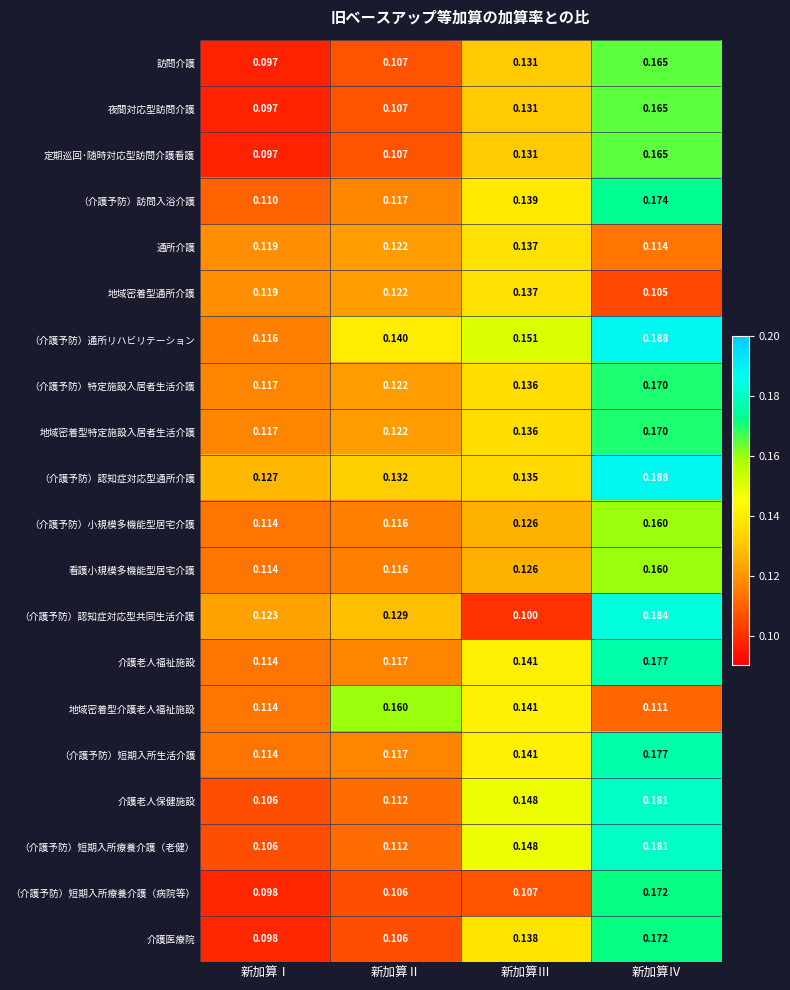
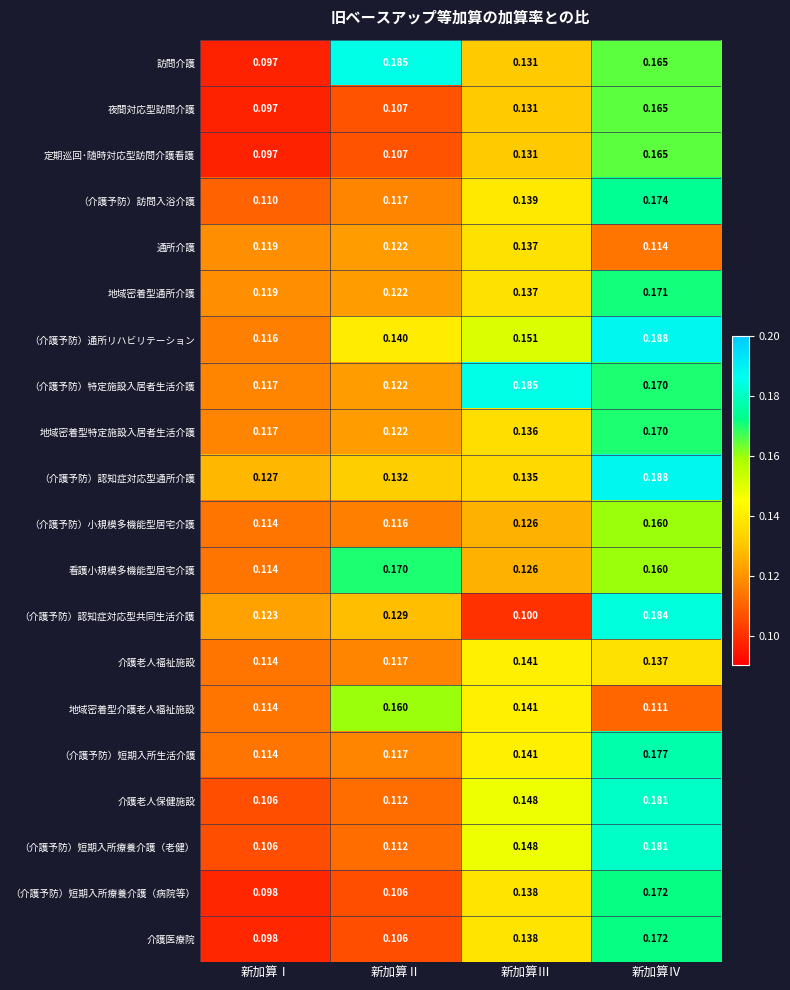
  {
    "訪問介護": {
      "新加算Ⅰ": 0.097,
-     "新加算Ⅱ": 0.107,
+     "新加算Ⅱ": 0.185,
      "新加算Ⅲ": 0.131,
      "新加算Ⅳ": 0.165
    },
    "夜間対応型訪問介護": {
      "新加算Ⅰ": 0.097,
      "新加算Ⅱ": 0.107,
      "新加算Ⅲ": 0.131,
      "新加算Ⅳ": 0.165
    },
    "定期巡回･随時対応型訪問介護看護": {
      "新加算Ⅰ": 0.097,
      "新加算Ⅱ": 0.107,
      "新加算Ⅲ": 0.131,
      "新加算Ⅳ": 0.165
    },
    "（介護予防）訪問入浴介護": {
      "新加算Ⅰ": 0.110,
      "新加算Ⅱ": 0.117,
      "新加算Ⅲ": 0.139,
      "新加算Ⅳ": 0.174
    },
    "通所介護": {
      "新加算Ⅰ": 0.119,
      "新加算Ⅱ": 0.122,
      "新加算Ⅲ": 0.137,
      "新加算Ⅳ": 0.114
    },
    "地域密着型通所介護": {
      "新加算Ⅰ": 0.119,
      "新加算Ⅱ": 0.122,
      "新加算Ⅲ": 0.137,
-     "新加算Ⅳ": 0.105
+     "新加算Ⅳ": 0.171
    },
    "（介護予防）通所リハビリテーション": {
      "新加算Ⅰ": 0.116,
      "新加算Ⅱ": 0.140,
      "新加算Ⅲ": 0.151,
      "新加算Ⅳ": 0.188
    },
    "（介護予防）特定施設入居者生活介護": {
      "新加算Ⅰ": 0.117,
      "新加算Ⅱ": 0.122,
-     "新加算Ⅲ": 0.136,
+     "新加算Ⅲ": 0.185,
      "新加算Ⅳ": 0.170
    },
    "地域密着型特定施設入居者生活介護": {
      "新加算Ⅰ": 0.117,
      "新加算Ⅱ": 0.122,
      "新加算Ⅲ": 0.136,
      "新加算Ⅳ": 0.170
    },
    "（介護予防）認知症対応型通所介護": {
      "新加算Ⅰ": 0.127,
      "新加算Ⅱ": 0.132,
      "新加算Ⅲ": 0.135,
      "新加算Ⅳ": 0.188
    },
    "（介護予防）小規模多機能型居宅介護": {
      "新加算Ⅰ": 0.114,
      "新加算Ⅱ": 0.116,
      "新加算Ⅲ": 0.126,
      "新加算Ⅳ": 0.160
    },
    "看護小規模多機能型居宅介護": {
      "新加算Ⅰ": 0.114,
-     "新加算Ⅱ": 0.116,
+     "新加算Ⅱ": 0.170,
      "新加算Ⅲ": 0.126,
      "新加算Ⅳ": 0.160
    },
    "（介護予防）認知症対応型共同生活介護": {
      "新加算Ⅰ": 0.123,
      "新加算Ⅱ": 0.129,
      "新加算Ⅲ": 0.100,
      "新加算Ⅳ": 0.184
    },
    "介護老人福祉施設": {
      "新加算Ⅰ": 0.114,
      "新加算Ⅱ": 0.117,
      "新加算Ⅲ": 0.141,
-     "新加算Ⅳ": 0.177
+     "新加算Ⅳ": 0.137
    },
    "地域密着型介護老人福祉施設": {
      "新加算Ⅰ": 0.114,
      "新加算Ⅱ": 0.160,
      "新加算Ⅲ": 0.141,
      "新加算Ⅳ": 0.111
    },
    "（介護予防）短期入所生活介護": {
      "新加算Ⅰ": 0.114,
      "新加算Ⅱ": 0.117,
      "新加算Ⅲ": 0.141,
      "新加算Ⅳ": 0.177
    },
    "介護老人保健施設": {
      "新加算Ⅰ": 0.106,
      "新加算Ⅱ": 0.112,
      "新加算Ⅲ": 0.148,
      "新加算Ⅳ": 0.181
    },
    "（介護予防）短期入所療養介護（老健）": {
      "新加算Ⅰ": 0.106,
      "新加算Ⅱ": 0.112,
      "新加算Ⅲ": 0.148,
      "新加算Ⅳ": 0.181
    },
    "（介護予防）短期入所療養介護（病院等）": {
      "新加算Ⅰ": 0.098,
      "新加算Ⅱ": 0.106,
-     "新加算Ⅲ": 0.107,
+     "新加算Ⅲ": 0.138,
      "新加算Ⅳ": 0.172
    },
    "介護医療院": {
      "新加算Ⅰ": 0.098,
      "新加算Ⅱ": 0.106,
      "新加算Ⅲ": 0.138,
      "新加算Ⅳ": 0.172
    }
  }
